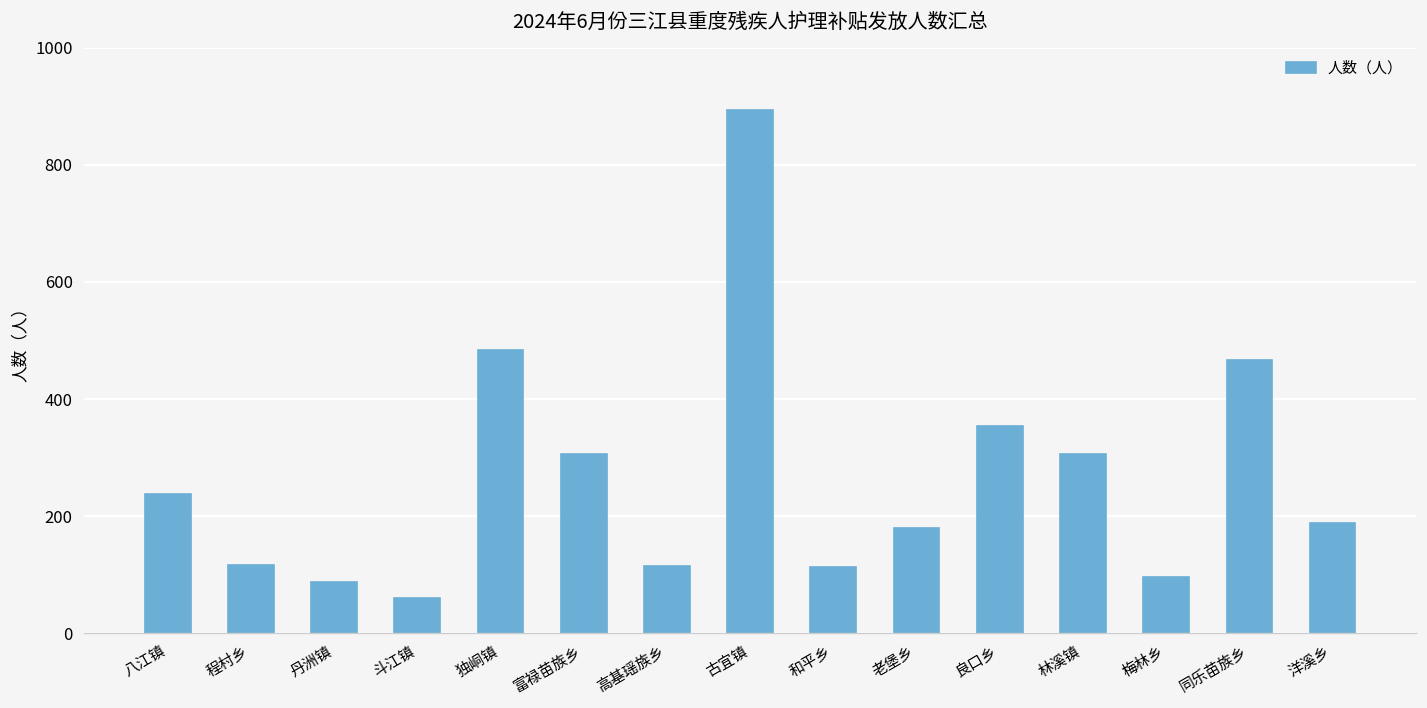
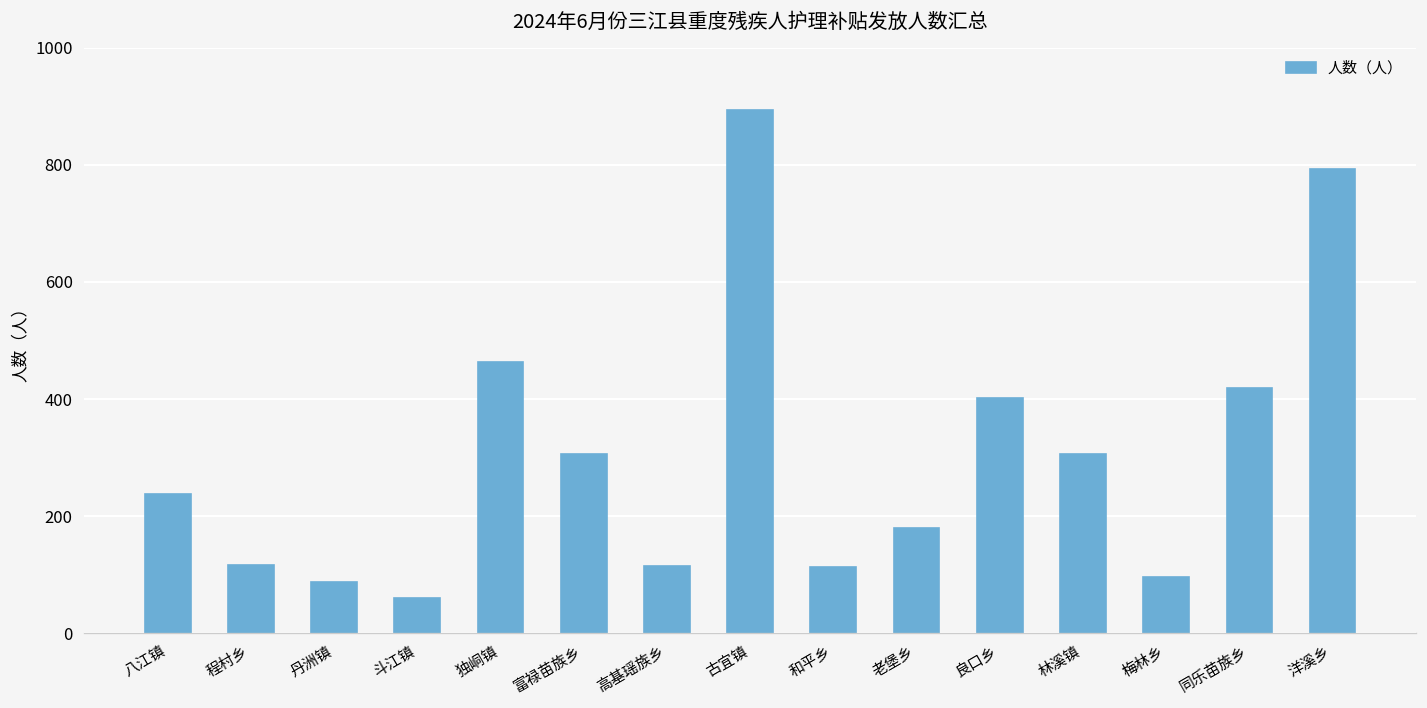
  {
    "八江镇": 240,
    "程村乡": 120,
    "丹洲镇": 90,
    "斗江镇": 60,
-   "独峒镇": 480,
+   "独峒镇": 460,
    "富禄苗族乡": 310,
    "高基瑶族乡": 120,
    "古宜镇": 890,
    "和平乡": 110,
    "老堡乡": 180,
-   "良口乡": 350,
+   "良口乡": 400,
    "林溪镇": 310,
    "梅林乡": 100,
-   "同乐苗族乡": 470,
-   "洋溪乡": 190
+   "同乐苗族乡": 420,
+   "洋溪乡": 790
  }
